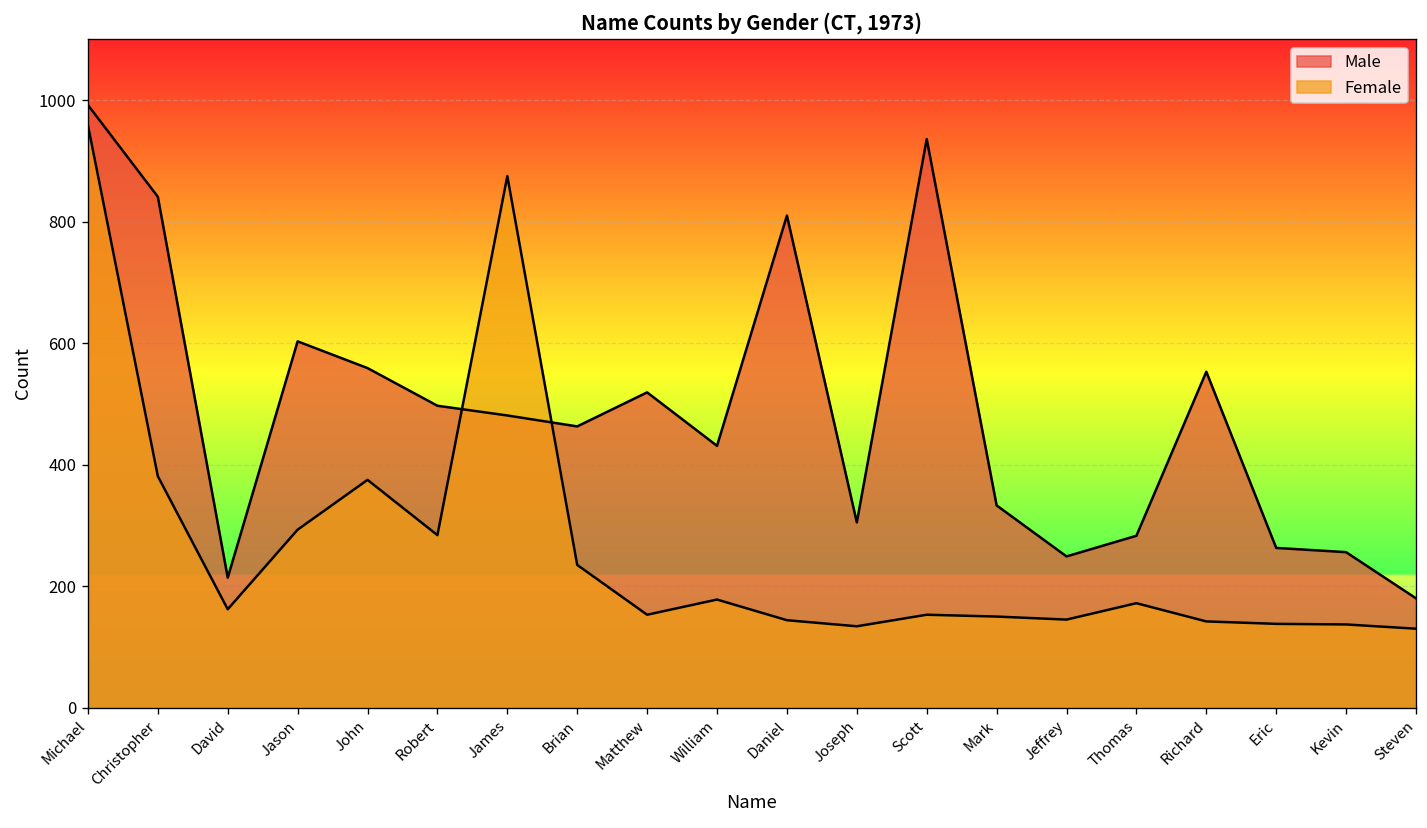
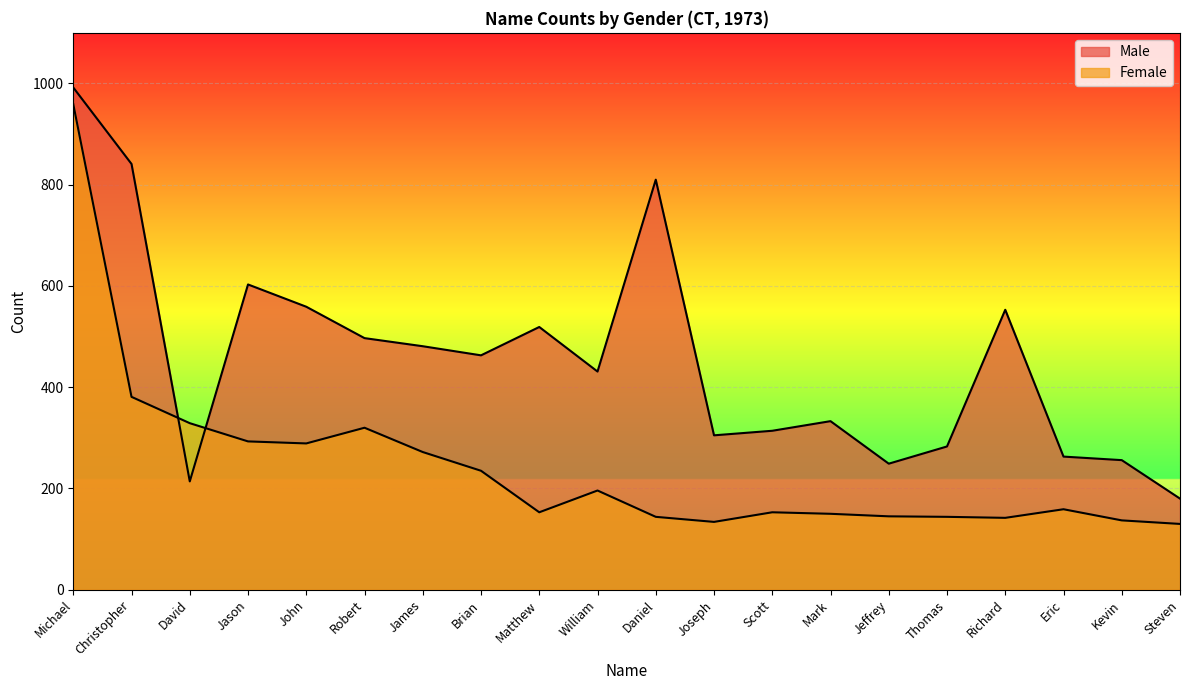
  {
    "Male": {
      "Michael": 990,
      "Christopher": 840,
      "David": 210,
      "Jason": 600,
      "John": 560,
      "Robert": 500,
      "James": 480,
      "Brian": 460,
      "Matthew": 520,
      "William": 430,
      "Daniel": 810,
      "Joseph": 310,
-     "Scott": 940,
+     "Scott": 310,
      "Mark": 330,
      "Jeffrey": 250,
      "Thomas": 280,
      "Richard": 550,
      "Eric": 260,
      "Kevin": 260,
      "Steven": 180
    },
    "Female": {
      "Michael": 960,
      "Christopher": 380,
-     "David": 160,
+     "David": 330,
      "Jason": 290,
-     "John": 380,
-     "Robert": 280,
-     "James": 880,
+     "John": 290,
+     "Robert": 320,
+     "James": 270,
      "Brian": 240,
      "Matthew": 150,
-     "William": 180,
+     "William": 200,
      "Daniel": 140,
      "Joseph": 130,
      "Scott": 150,
      "Mark": 150,
      "Jeffrey": 150,
-     "Thomas": 170,
+     "Thomas": 140,
      "Richard": 140,
-     "Eric": 140,
+     "Eric": 160,
      "Kevin": 140,
      "Steven": 130
    }
  }
